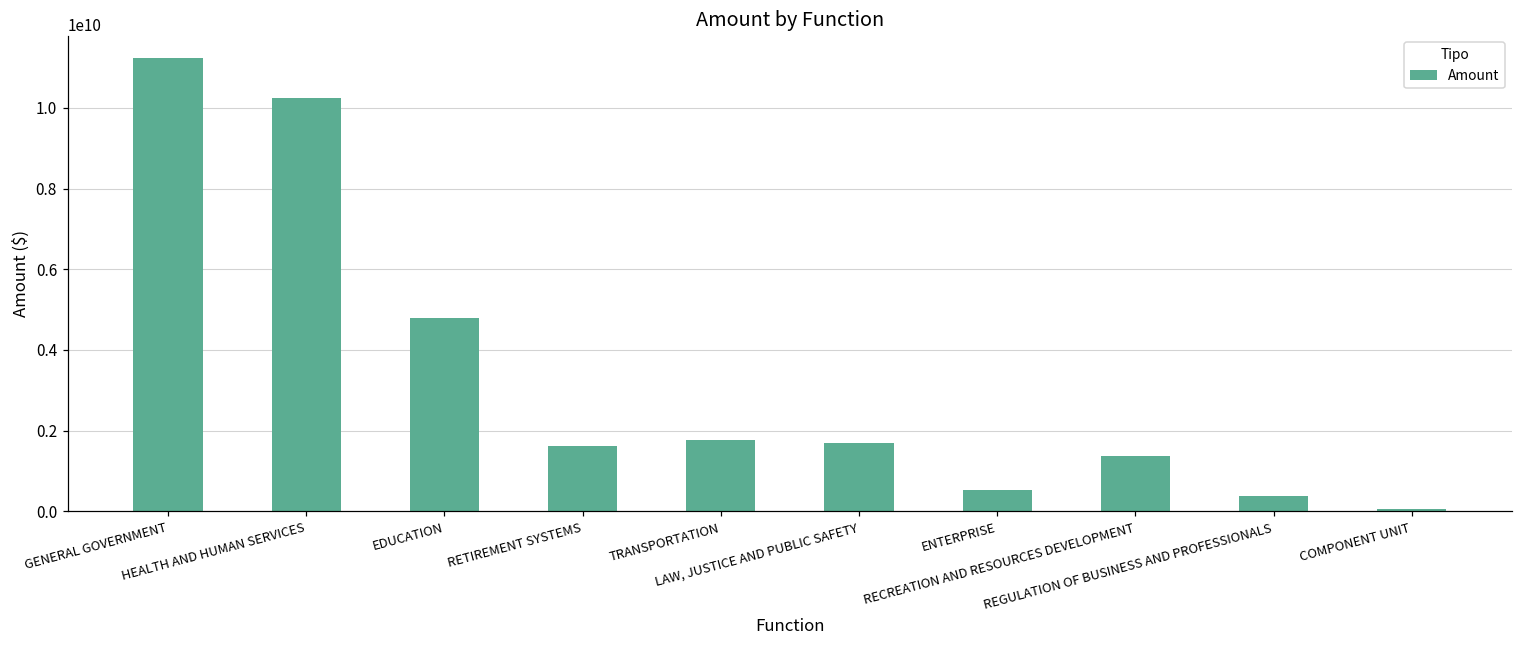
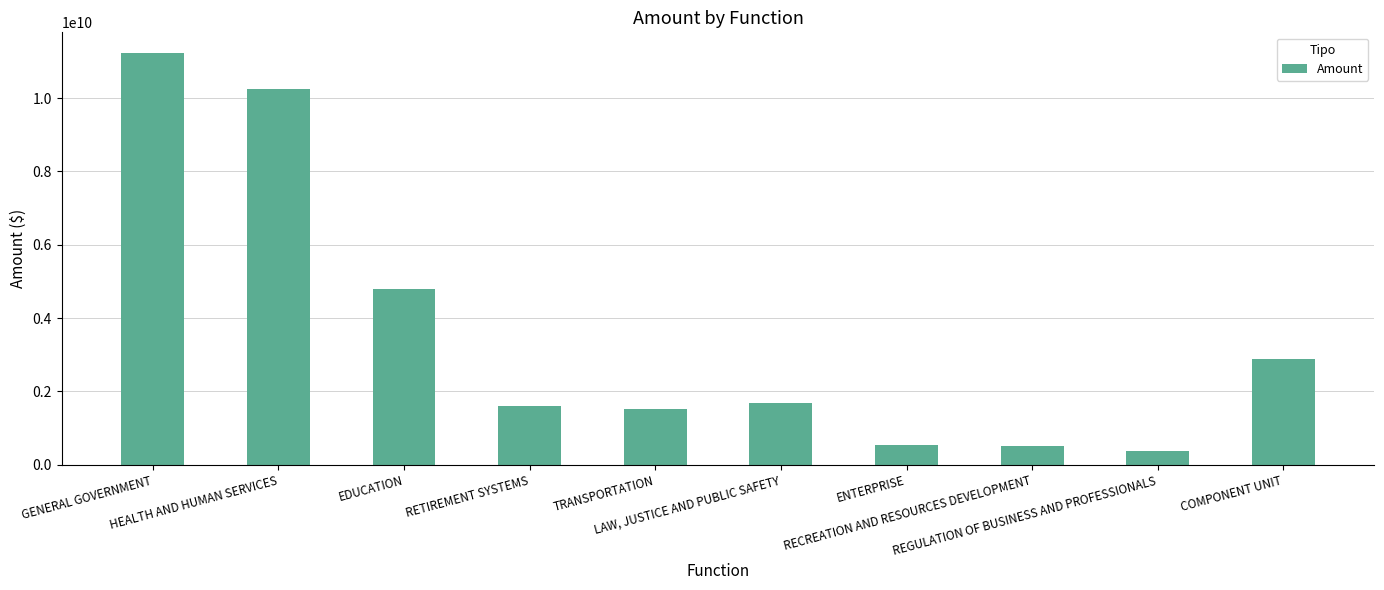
  {
    "GENERAL GOVERNMENT": 11200000000,
    "HEALTH AND HUMAN SERVICES": 10200000000,
    "EDUCATION": 4800000000,
    "RETIREMENT SYSTEMS": 1600000000,
-   "TRANSPORTATION": 1800000000,
+   "TRANSPORTATION": 1500000000,
    "LAW, JUSTICE AND PUBLIC SAFETY": 1700000000,
    "ENTERPRISE": 500000000,
-   "RECREATION AND RESOURCES DEVELOPMENT": 1400000000,
+   "RECREATION AND RESOURCES DEVELOPMENT": 500000000,
    "REGULATION OF BUSINESS AND PROFESSIONALS": 400000000,
-   "COMPONENT UNIT": 100000000
+   "COMPONENT UNIT": 2900000000
  }
